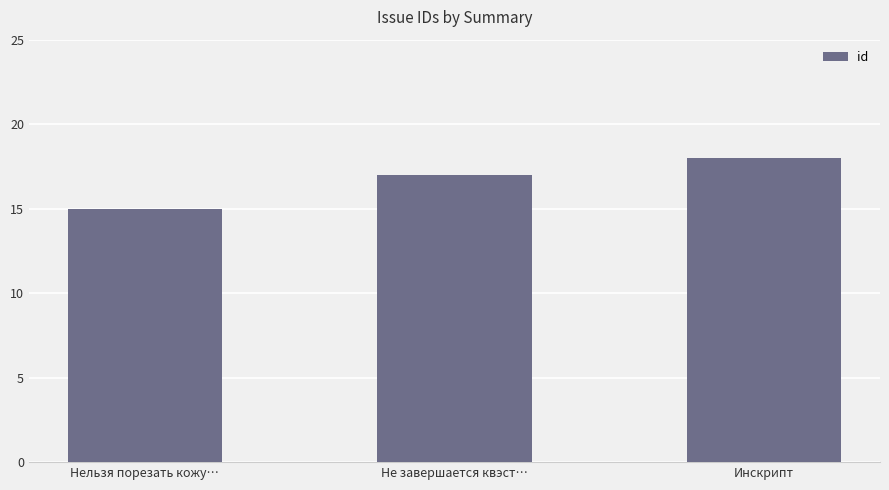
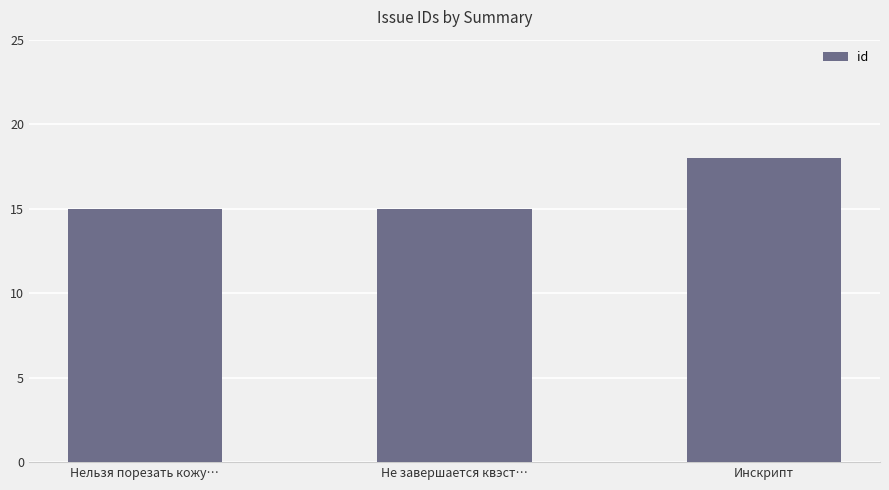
  {
    "Нельзя порезать кожу…": 15,
-   "Не завершается квэст…": 17,
+   "Не завершается квэст…": 15,
    "Инскрипт": 18
  }
